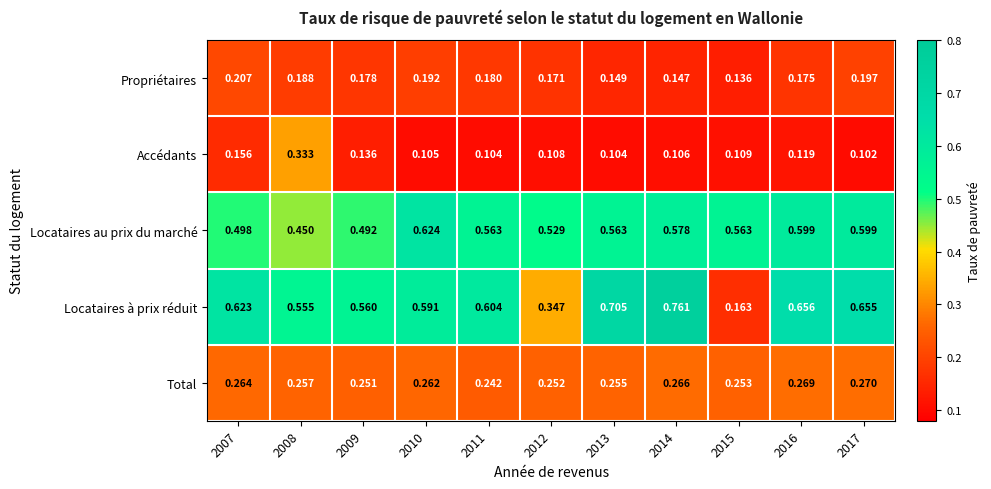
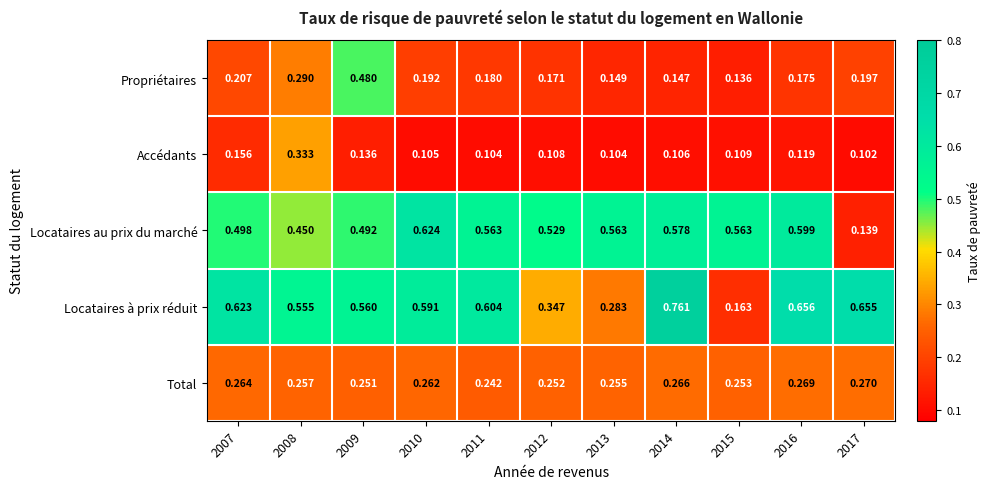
  {
    "Propriétaires": {
      "2007": 0.207,
-     "2008": 0.188,
-     "2009": 0.178,
+     "2008": 0.290,
+     "2009": 0.480,
      "2010": 0.192,
      "2011": 0.180,
      "2012": 0.171,
      "2013": 0.149,
      "2014": 0.147,
      "2015": 0.136,
      "2016": 0.175,
      "2017": 0.197
    },
    "Accédants": {
      "2007": 0.156,
      "2008": 0.333,
      "2009": 0.136,
      "2010": 0.105,
      "2011": 0.104,
      "2012": 0.108,
      "2013": 0.104,
      "2014": 0.106,
      "2015": 0.109,
      "2016": 0.119,
      "2017": 0.102
    },
    "Locataires au prix du marché": {
      "2007": 0.498,
      "2008": 0.450,
      "2009": 0.492,
      "2010": 0.624,
      "2011": 0.563,
      "2012": 0.529,
      "2013": 0.563,
      "2014": 0.578,
      "2015": 0.563,
      "2016": 0.599,
-     "2017": 0.599
+     "2017": 0.139
    },
    "Locataires à prix réduit": {
      "2007": 0.623,
      "2008": 0.555,
      "2009": 0.560,
      "2010": 0.591,
      "2011": 0.604,
      "2012": 0.347,
-     "2013": 0.705,
+     "2013": 0.283,
      "2014": 0.761,
      "2015": 0.163,
      "2016": 0.656,
      "2017": 0.655
    },
    "Total": {
      "2007": 0.264,
      "2008": 0.257,
      "2009": 0.251,
      "2010": 0.262,
      "2011": 0.242,
      "2012": 0.252,
      "2013": 0.255,
      "2014": 0.266,
      "2015": 0.253,
      "2016": 0.269,
      "2017": 0.270
    }
  }
